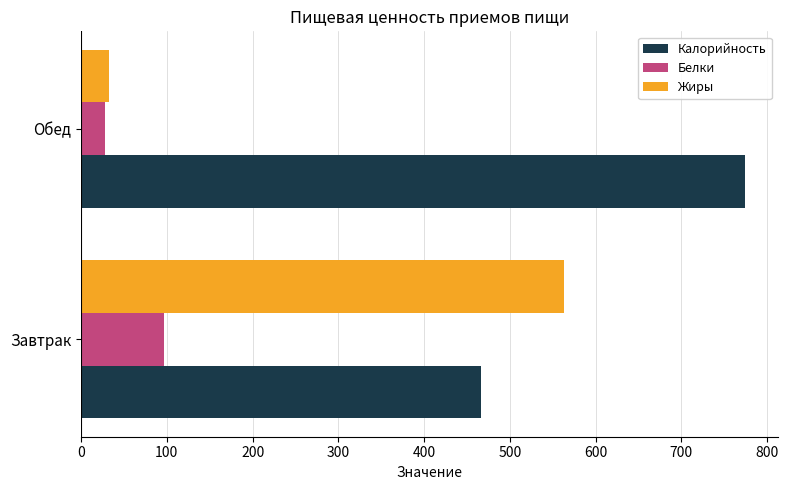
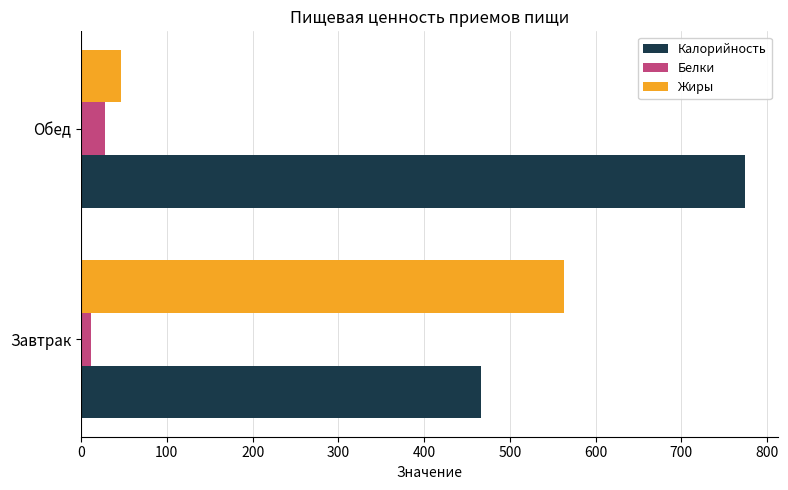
  {
    "Калорийность": {
      "Обед": 770,
      "Завтрак": 470
    },
    "Белки": {
      "Обед": 30,
-     "Завтрак": 100
+     "Завтрак": 10
    },
    "Жиры": {
-     "Обед": 30,
+     "Обед": 50,
      "Завтрак": 560
    }
  }
